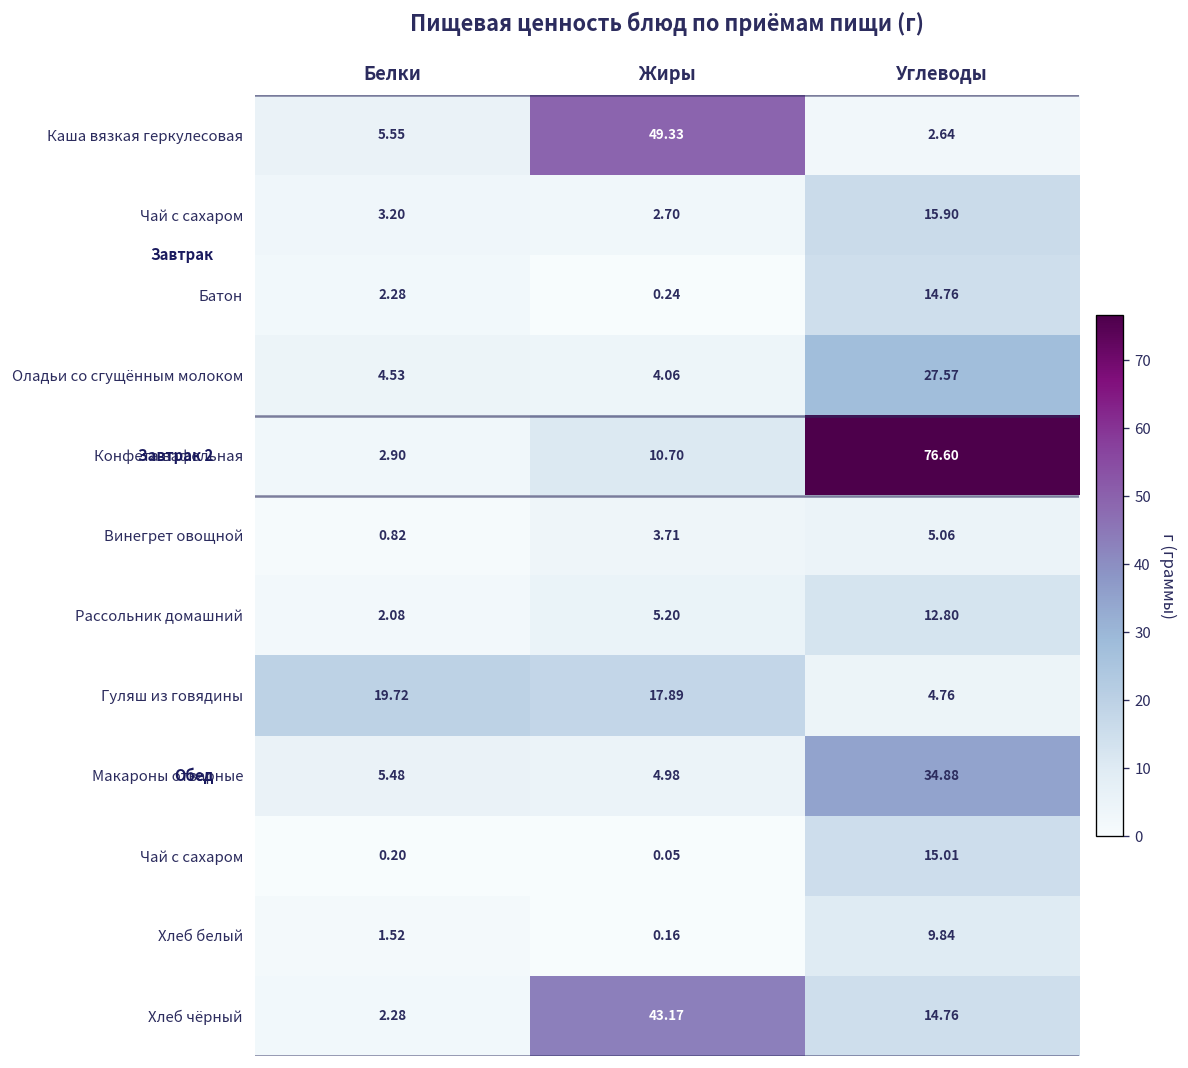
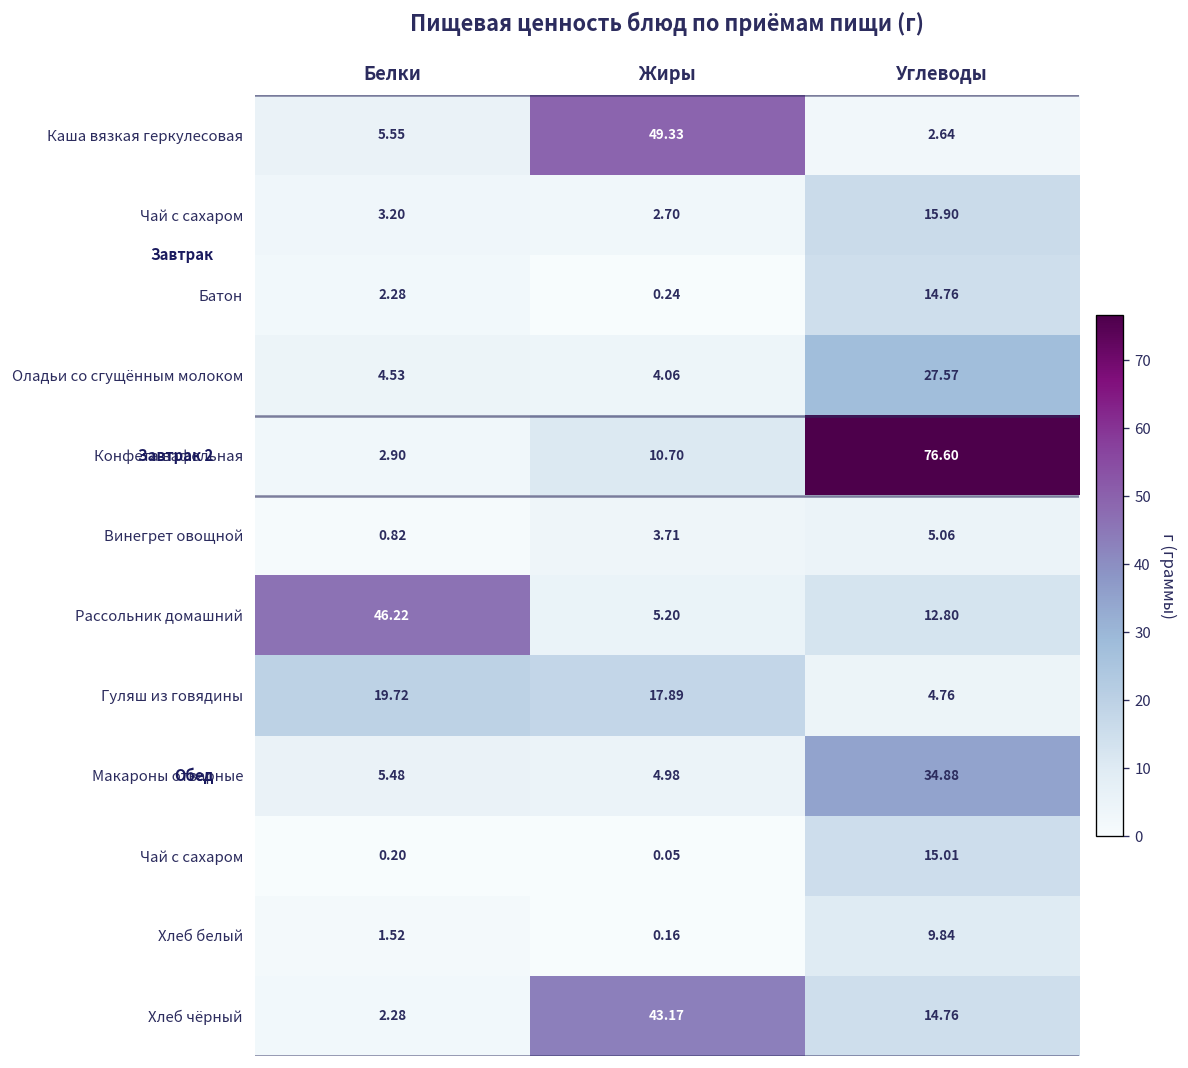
  {
    "Каша вязкая геркулесовая": {
      "Белки": 5.55,
      "Жиры": 49.33,
      "Углеводы": 2.64
    },
    "Батон": {
      "Белки": 2.28,
      "Жиры": 0.24,
      "Углеводы": 14.76
    },
    "Оладьи со сгущённым молоком": {
      "Белки": 4.53,
      "Жиры": 4.06,
      "Углеводы": 27.57
    },
    "Конфета вафельная": {
      "Белки": 2.90,
      "Жиры": 10.70,
      "Углеводы": 76.60
    },
    "Винегрет овощной": {
      "Белки": 0.82,
      "Жиры": 3.71,
      "Углеводы": 5.06
    },
    "Рассольник домашний": {
-     "Белки": 2.08,
+     "Белки": 46.22,
      "Жиры": 5.20,
      "Углеводы": 12.80
    },
    "Гуляш из говядины": {
      "Белки": 19.72,
      "Жиры": 17.89,
      "Углеводы": 4.76
    },
    "Макароны отварные": {
      "Белки": 5.48,
      "Жиры": 4.98,
      "Углеводы": 34.88
    },
    "Хлеб белый": {
      "Белки": 1.52,
      "Жиры": 0.16,
      "Углеводы": 9.84
    },
    "Хлеб чёрный": {
      "Белки": 2.28,
      "Жиры": 43.17,
      "Углеводы": 14.76
    }
  }
